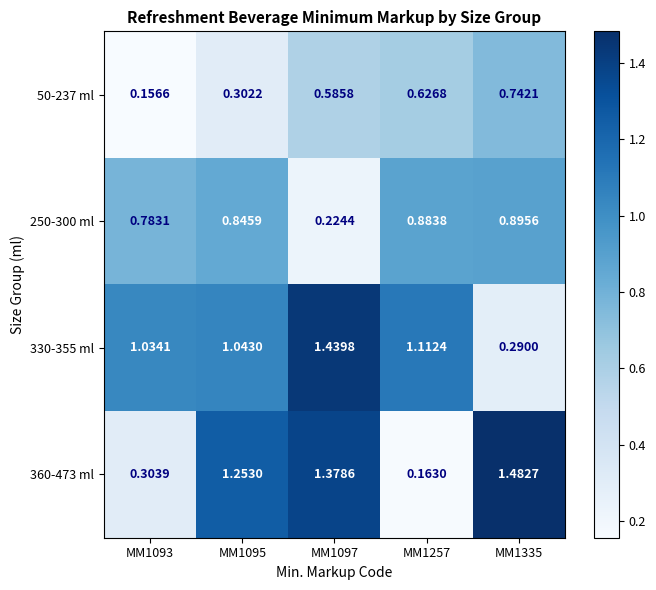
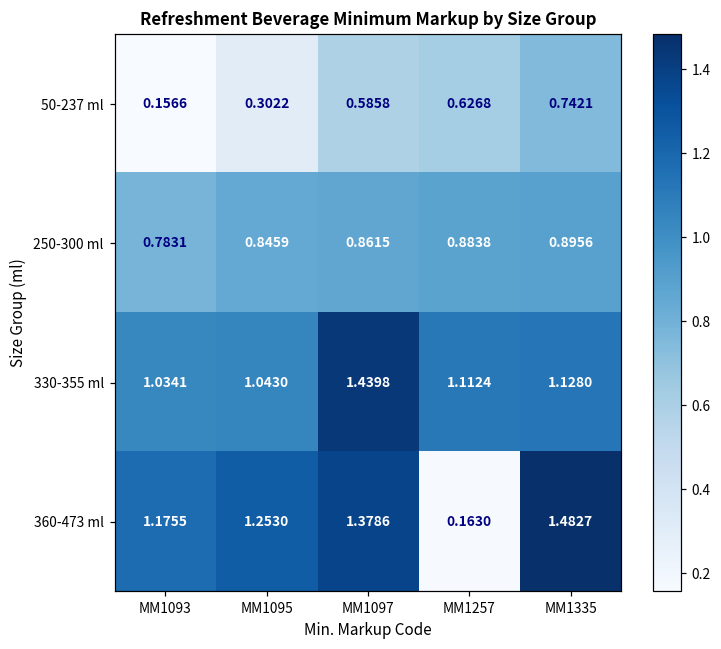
  {
    "50-237 ml": {
      "MM1093": 0.1566,
      "MM1095": 0.3022,
      "MM1097": 0.5858,
      "MM1257": 0.6268,
      "MM1335": 0.7421
    },
    "250-300 ml": {
      "MM1093": 0.7831,
      "MM1095": 0.8459,
-     "MM1097": 0.2244,
+     "MM1097": 0.8615,
      "MM1257": 0.8838,
      "MM1335": 0.8956
    },
    "330-355 ml": {
      "MM1093": 1.0341,
      "MM1095": 1.0430,
      "MM1097": 1.4398,
      "MM1257": 1.1124,
-     "MM1335": 0.2900
+     "MM1335": 1.1280
    },
    "360-473 ml": {
-     "MM1093": 0.3039,
+     "MM1093": 1.1755,
      "MM1095": 1.2530,
      "MM1097": 1.3786,
      "MM1257": 0.1630,
      "MM1335": 1.4827
    }
  }
